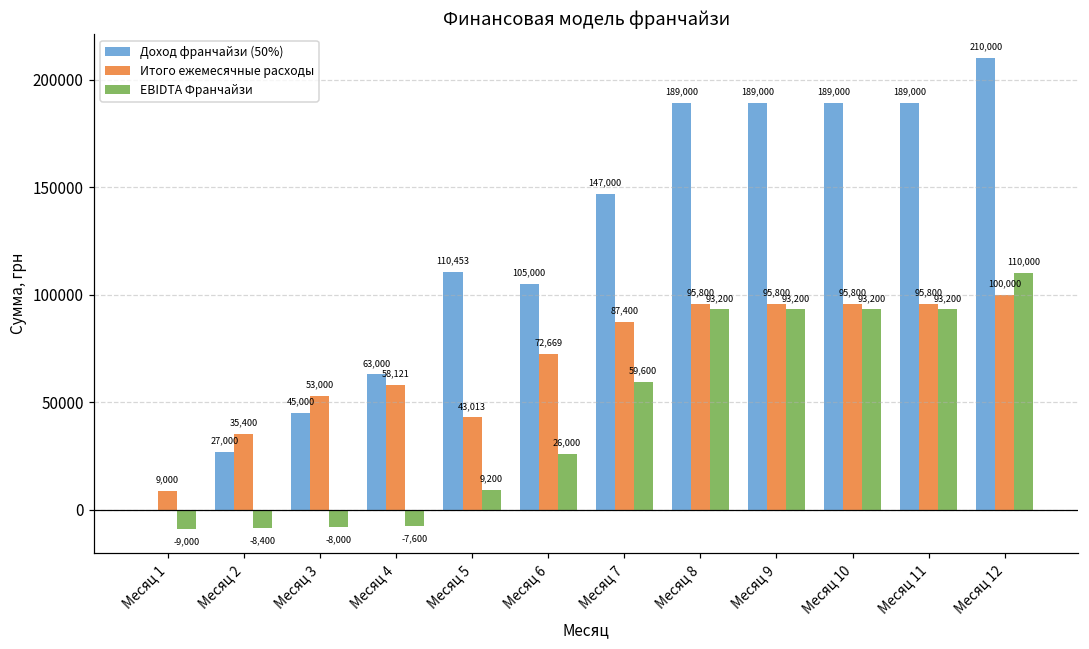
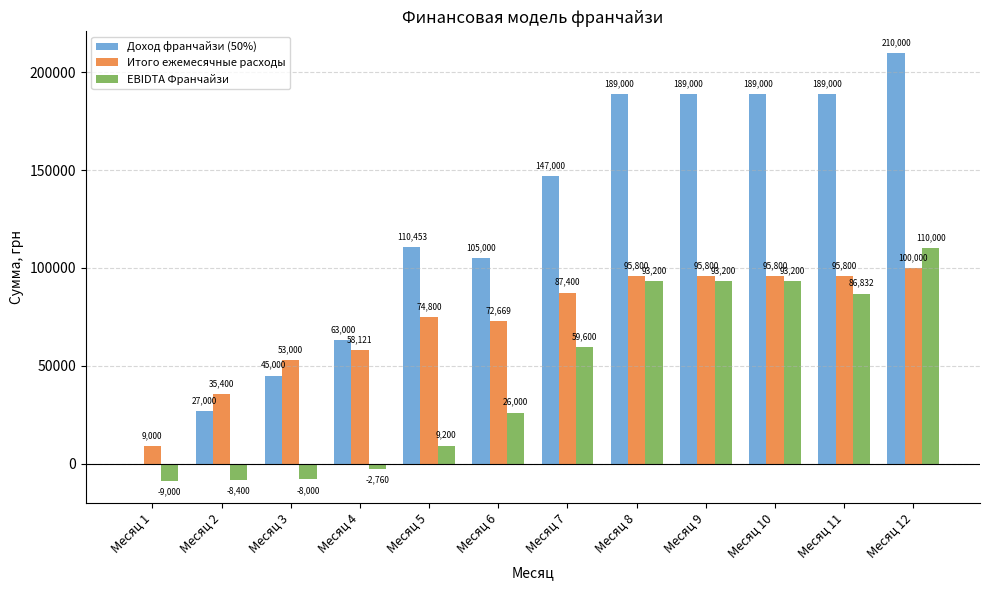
  {
    "Доход франчайзи (50%)": {
      "Месяц 2": "27,000",
      "Месяц 3": "45,000",
      "Месяц 4": "63,000",
      "Месяц 5": "110,453",
      "Месяц 6": "105,000",
      "Месяц 7": "147,000",
      "Месяц 8": "189,000",
      "Месяц 9": "189,000",
      "Месяц 10": "189,000",
      "Месяц 11": "189,000",
      "Месяц 12": "210,000"
    },
    "Итого ежемесячные расходы": {
      "Месяц 1": "9,000",
      "Месяц 2": "35,400",
      "Месяц 3": "53,000",
      "Месяц 4": "58,121",
-     "Месяц 5": "43,013",
+     "Месяц 5": "74,800",
      "Месяц 6": "72,669",
      "Месяц 7": "87,400",
      "Месяц 8": "95,800",
      "Месяц 9": "95,800",
      "Месяц 10": "95,800",
      "Месяц 11": "95,800",
      "Месяц 12": "100,000"
    },
    "EBIDTA Франчайзи": {
      "Месяц 1": "-9,000",
      "Месяц 2": "-8,400",
      "Месяц 3": "-8,000",
-     "Месяц 4": "-7,600",
+     "Месяц 4": "-2,760",
      "Месяц 5": "9,200",
      "Месяц 6": "26,000",
      "Месяц 7": "59,600",
      "Месяц 8": "93,200",
      "Месяц 9": "93,200",
      "Месяц 10": "93,200",
-     "Месяц 11": "93,200",
+     "Месяц 11": "86,832",
      "Месяц 12": "110,000"
    }
  }
